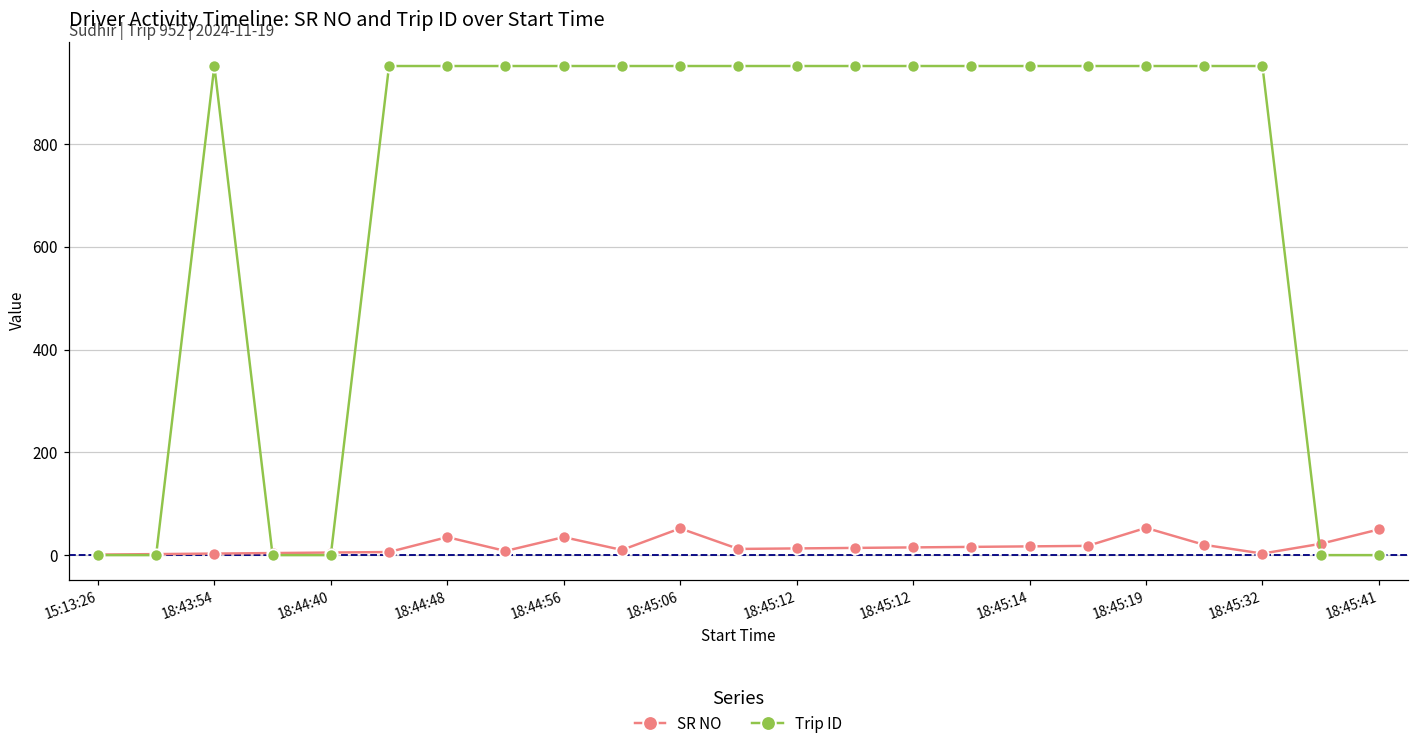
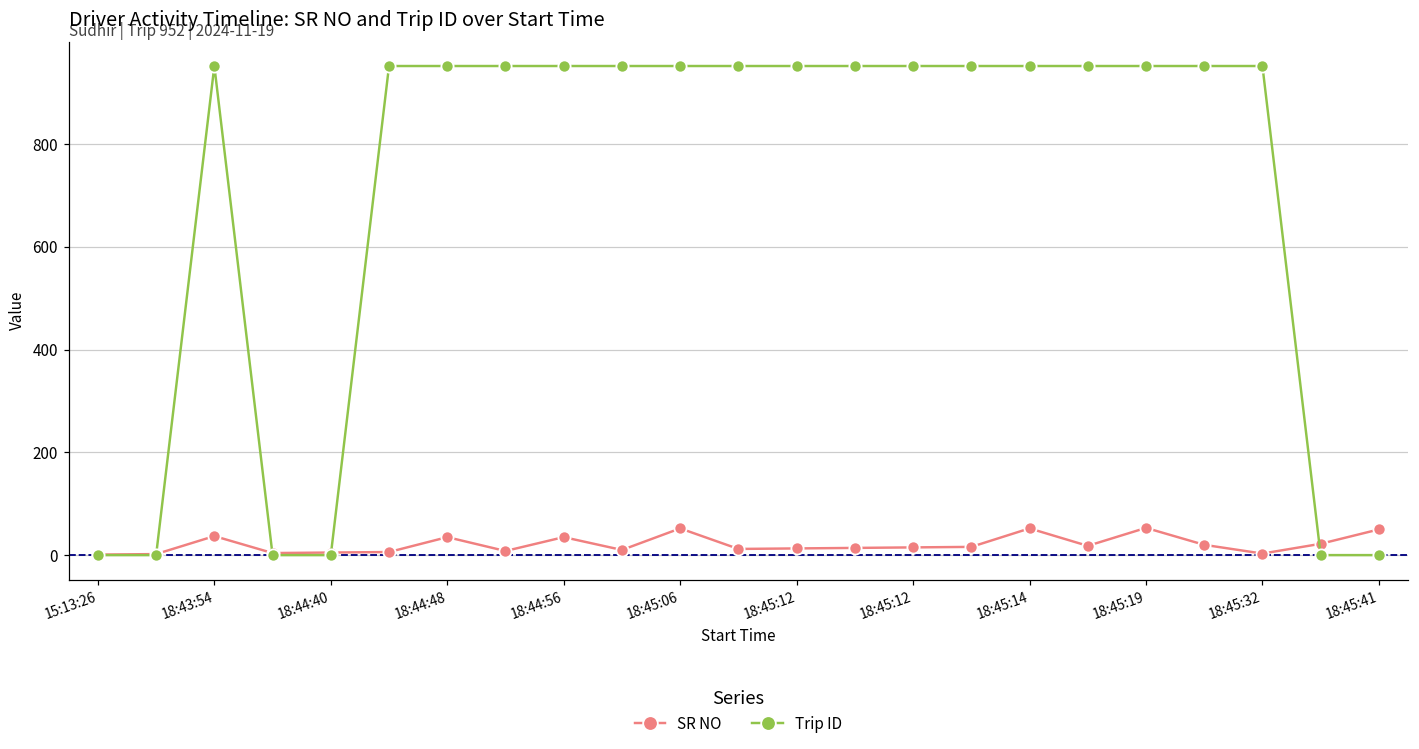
  {
    "SR NO": {
-     "18:43:54": 0,
+     "18:43:54": 40,
      "18:44:48": 40,
      "18:44:56": 40,
      "18:45:06": 50,
-     "18:45:14": 20,
+     "18:45:14": 50,
      "18:45:19": 50,
      "18:45:32": 0,
      "18:45:41": 50
    },
    "Trip ID": {
      "18:43:54": 952
    }
  }
